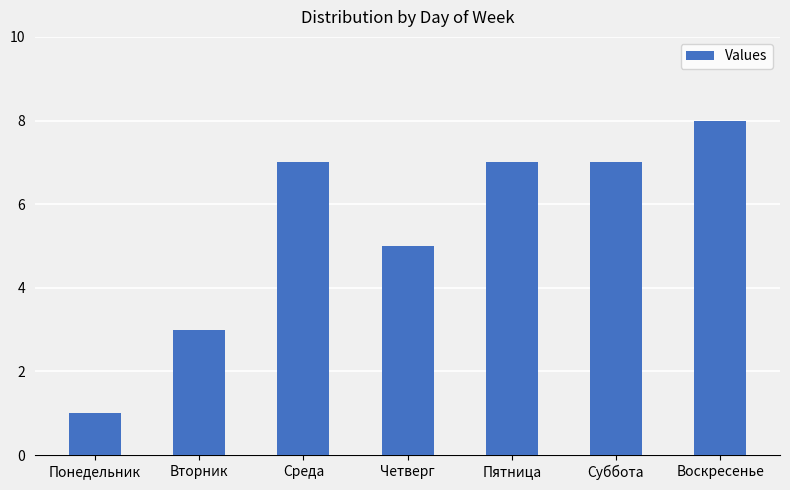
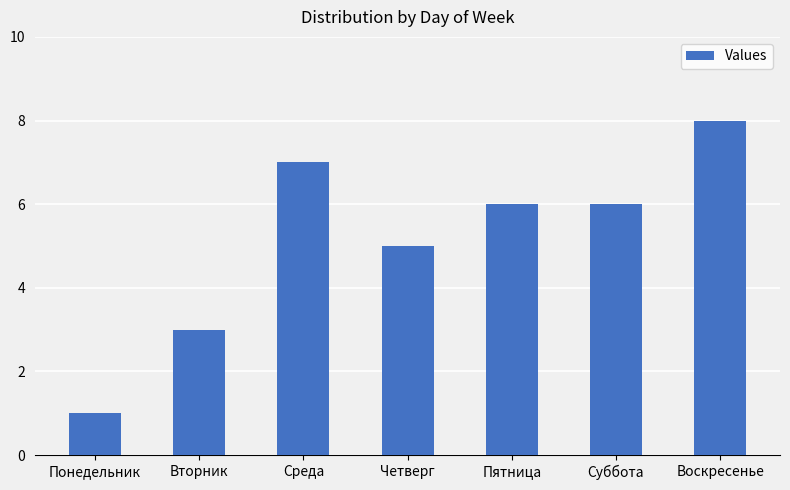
  {
    "Понедельник": 1,
    "Вторник": 3,
    "Среда": 7,
    "Четверг": 5,
-   "Пятница": 7,
-   "Суббота": 7,
+   "Пятница": 6,
+   "Суббота": 6,
    "Воскресенье": 8
  }
